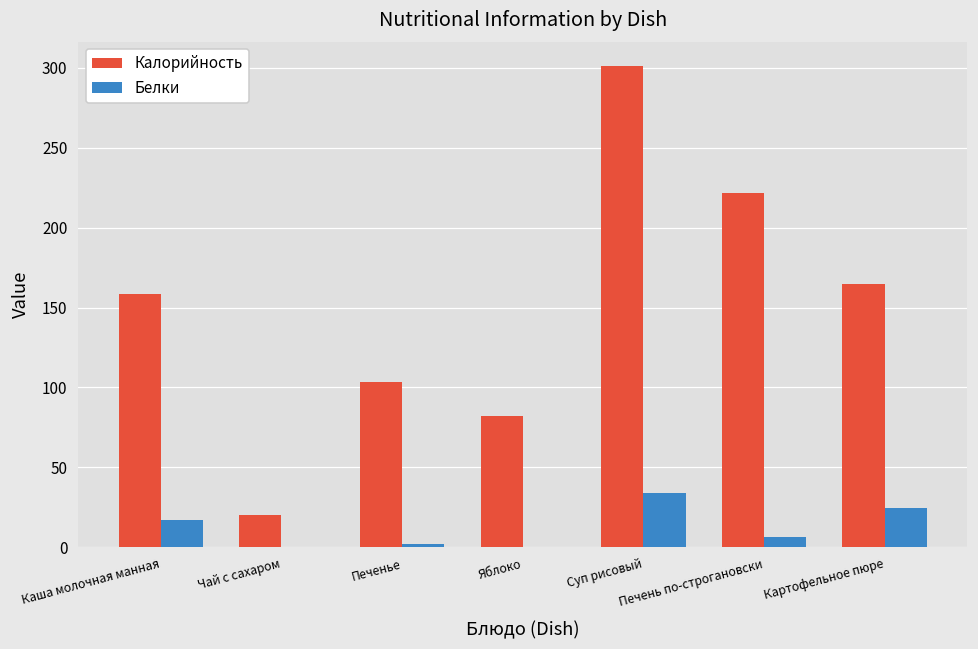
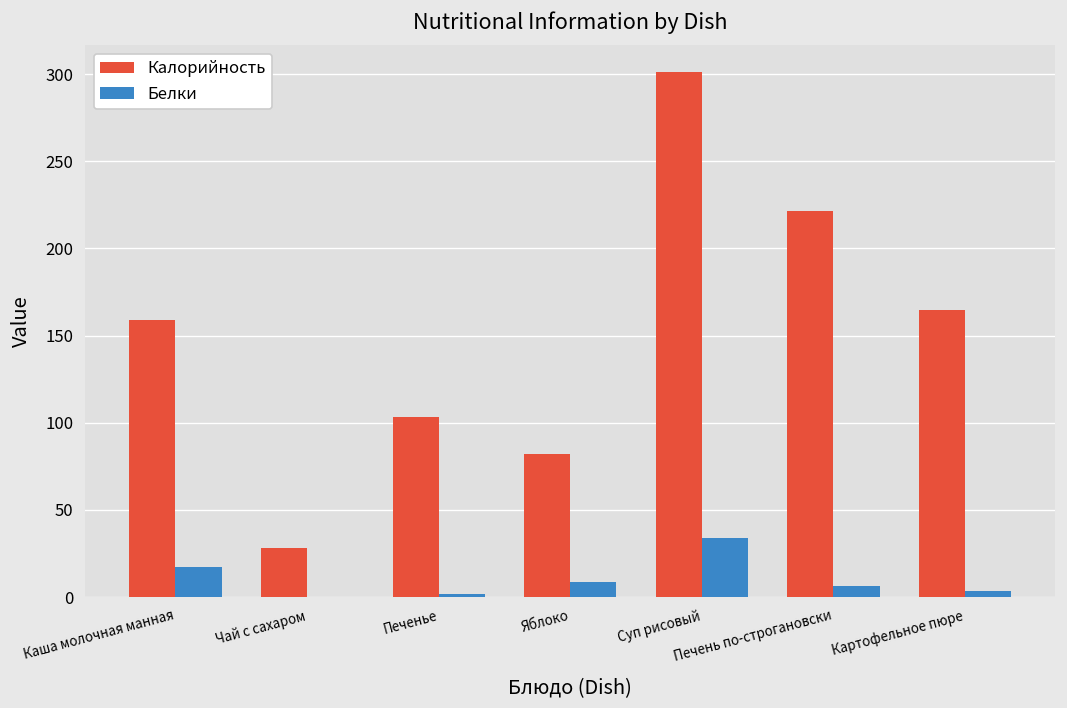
  {
    "Калорийность": {
      "Каша молочная манная": 159,
-     "Чай с сахаром": 20,
+     "Чай с сахаром": 28,
      "Печенье": 103,
      "Яблоко": 82,
      "Суп рисовый": 301,
      "Печень по-строгановски": 222,
      "Картофельное пюре": 165
    },
    "Белки": {
      "Каша молочная манная": 17,
      "Печенье": 2,
-     "Яблоко": 0,
+     "Яблоко": 8,
      "Суп рисовый": 34,
      "Печень по-строгановски": 6,
-     "Картофельное пюре": 24
+     "Картофельное пюре": 4
    }
  }
